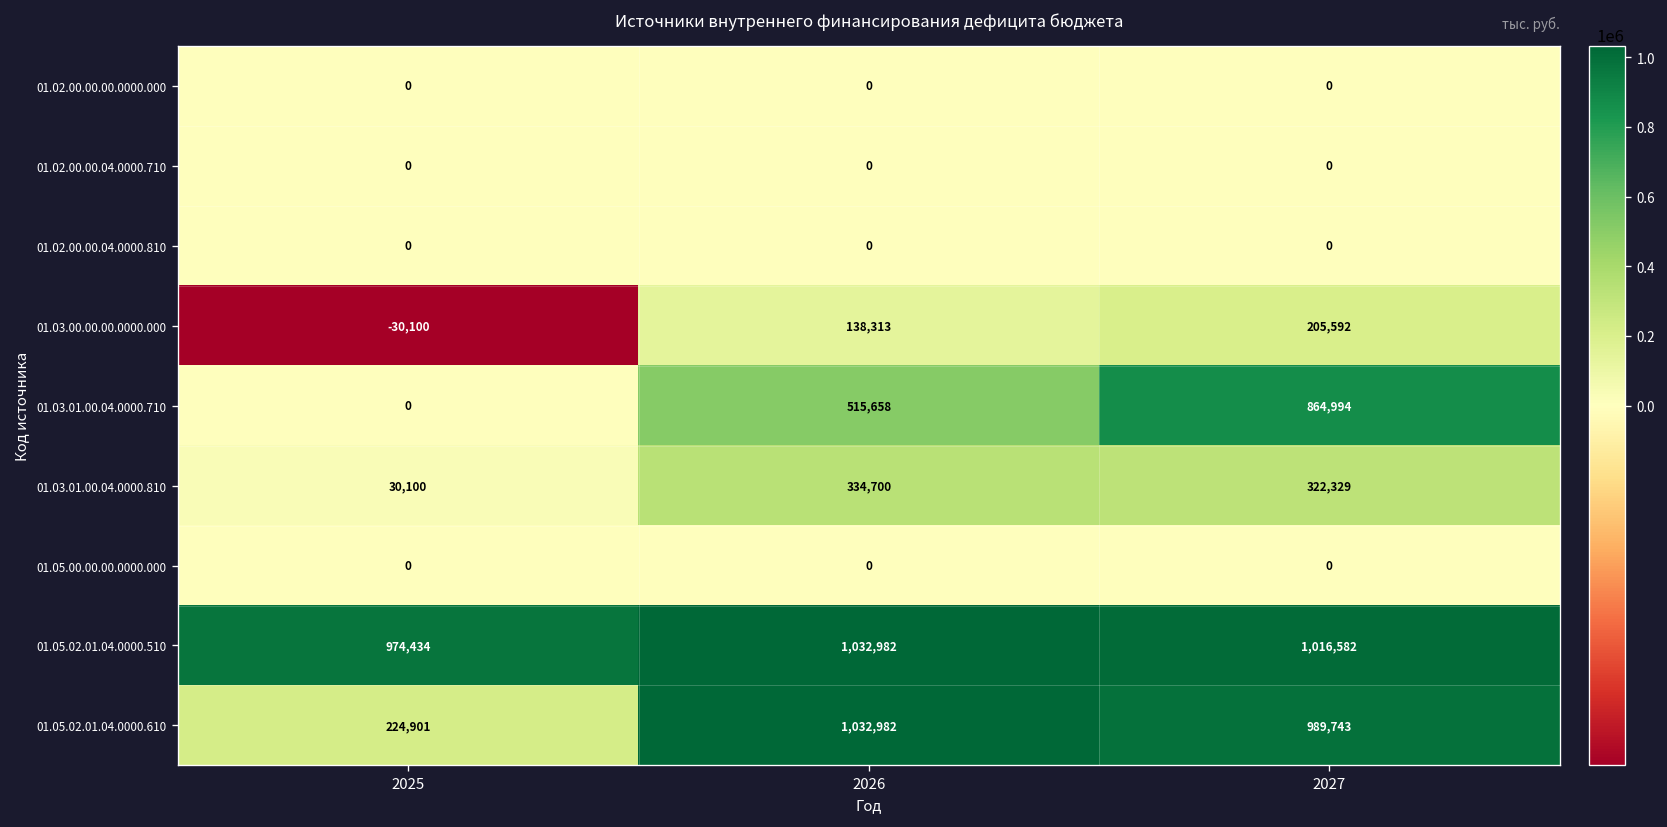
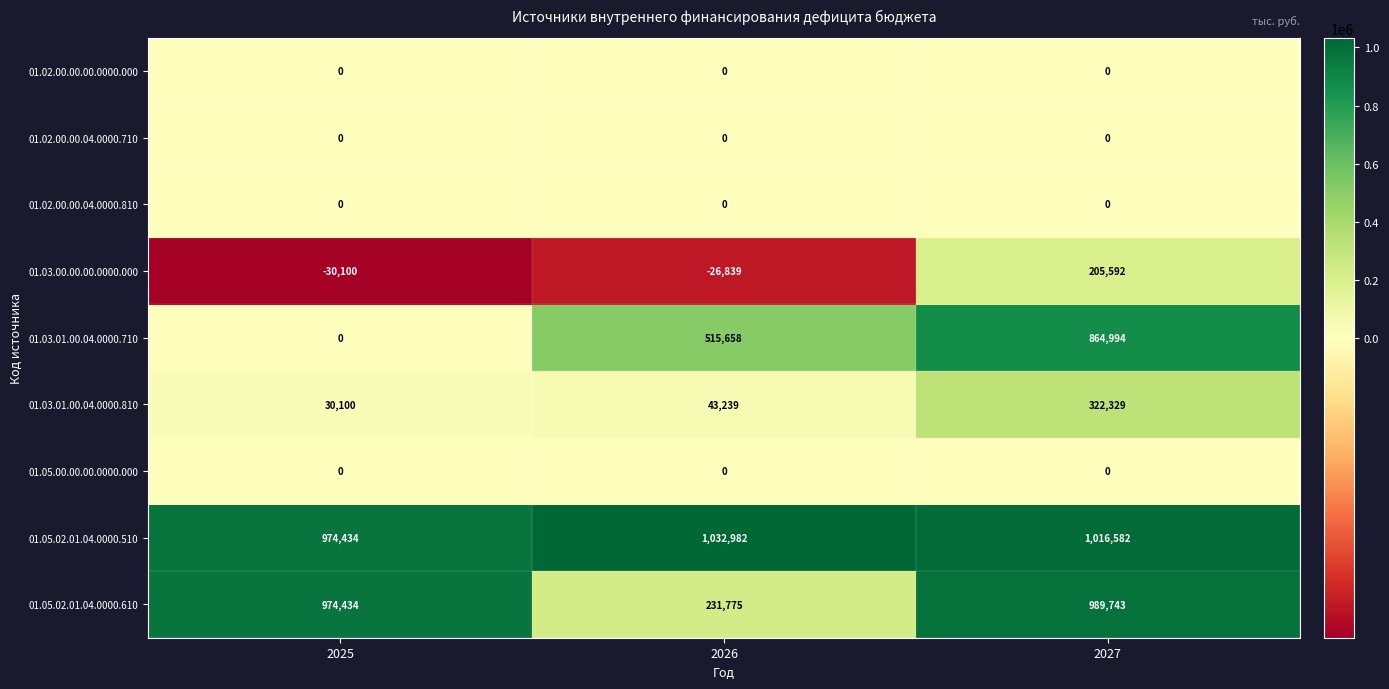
  {
    "01.02.00.00.00.0000.000": {
      "2025": "0",
      "2026": "0",
      "2027": "0"
    },
    "01.02.00.00.04.0000.710": {
      "2025": "0",
      "2026": "0",
      "2027": "0"
    },
    "01.02.00.00.04.0000.810": {
      "2025": "0",
      "2026": "0",
      "2027": "0"
    },
    "01.03.00.00.00.0000.000": {
      "2025": "-30,100",
-     "2026": "138,313",
+     "2026": "-26,839",
      "2027": "205,592"
    },
    "01.03.01.00.04.0000.710": {
      "2025": "0",
      "2026": "515,658",
      "2027": "864,994"
    },
    "01.03.01.00.04.0000.810": {
      "2025": "30,100",
-     "2026": "334,700",
+     "2026": "43,239",
      "2027": "322,329"
    },
    "01.05.00.00.00.0000.000": {
      "2025": "0",
      "2026": "0",
      "2027": "0"
    },
    "01.05.02.01.04.0000.510": {
      "2025": "974,434",
      "2026": "1,032,982",
      "2027": "1,016,582"
    },
    "01.05.02.01.04.0000.610": {
-     "2025": "224,901",
-     "2026": "1,032,982",
+     "2025": "974,434",
+     "2026": "231,775",
      "2027": "989,743"
    }
  }
